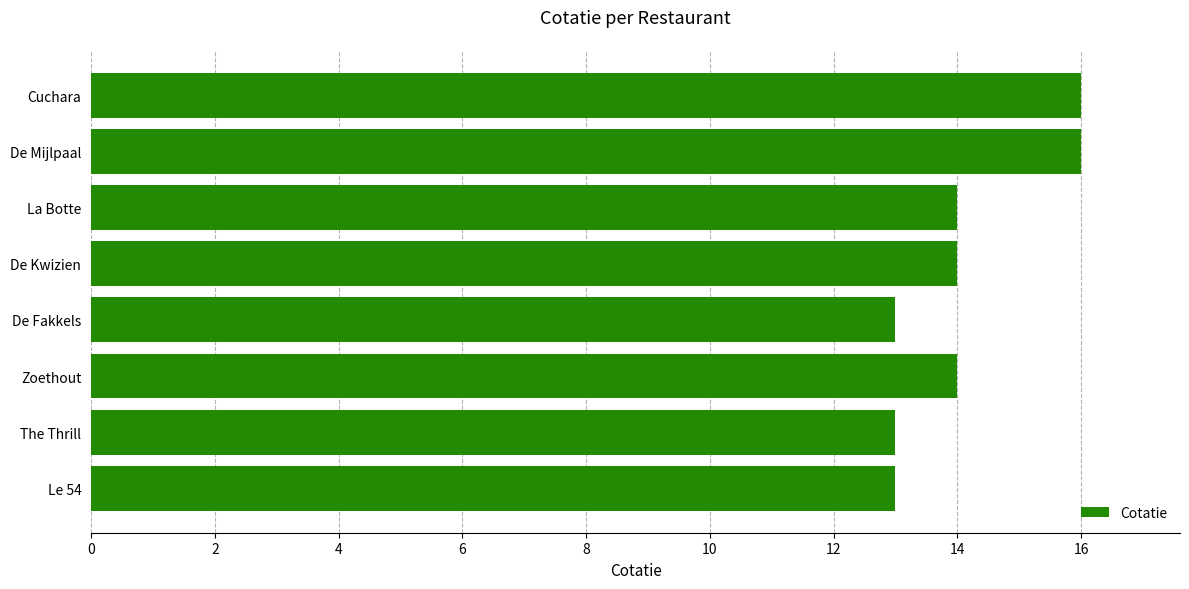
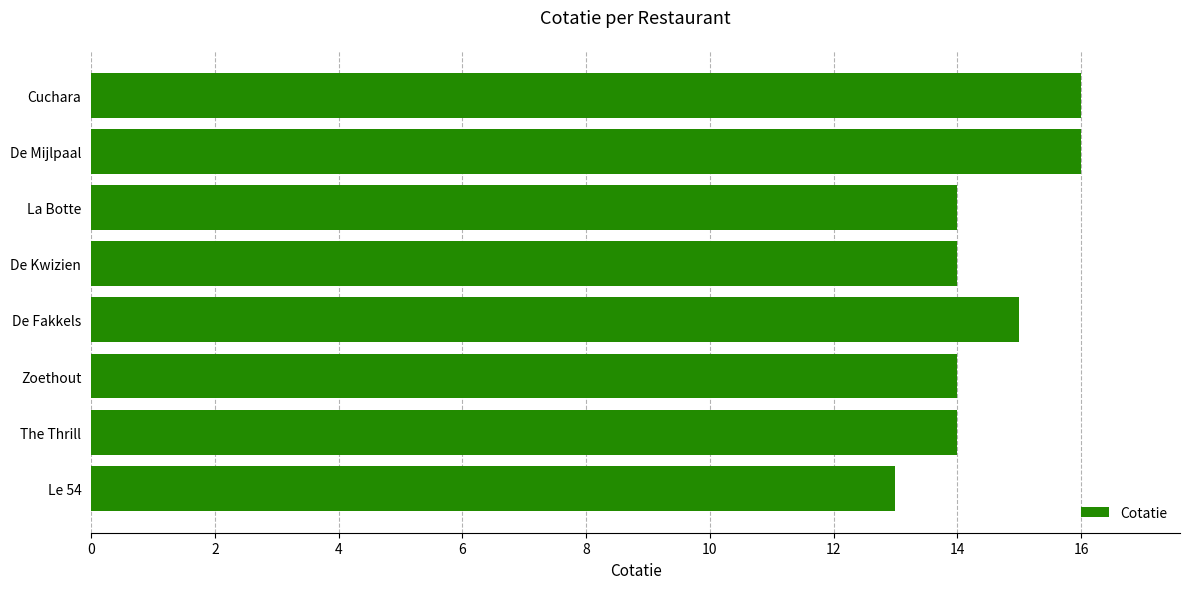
  {
    "Cuchara": 16,
    "De Mijlpaal": 16,
    "La Botte": 14,
    "De Kwizien": 14,
-   "De Fakkels": 13,
+   "De Fakkels": 15,
    "Zoethout": 14,
-   "The Thrill": 13,
+   "The Thrill": 14,
    "Le 54": 13
  }
